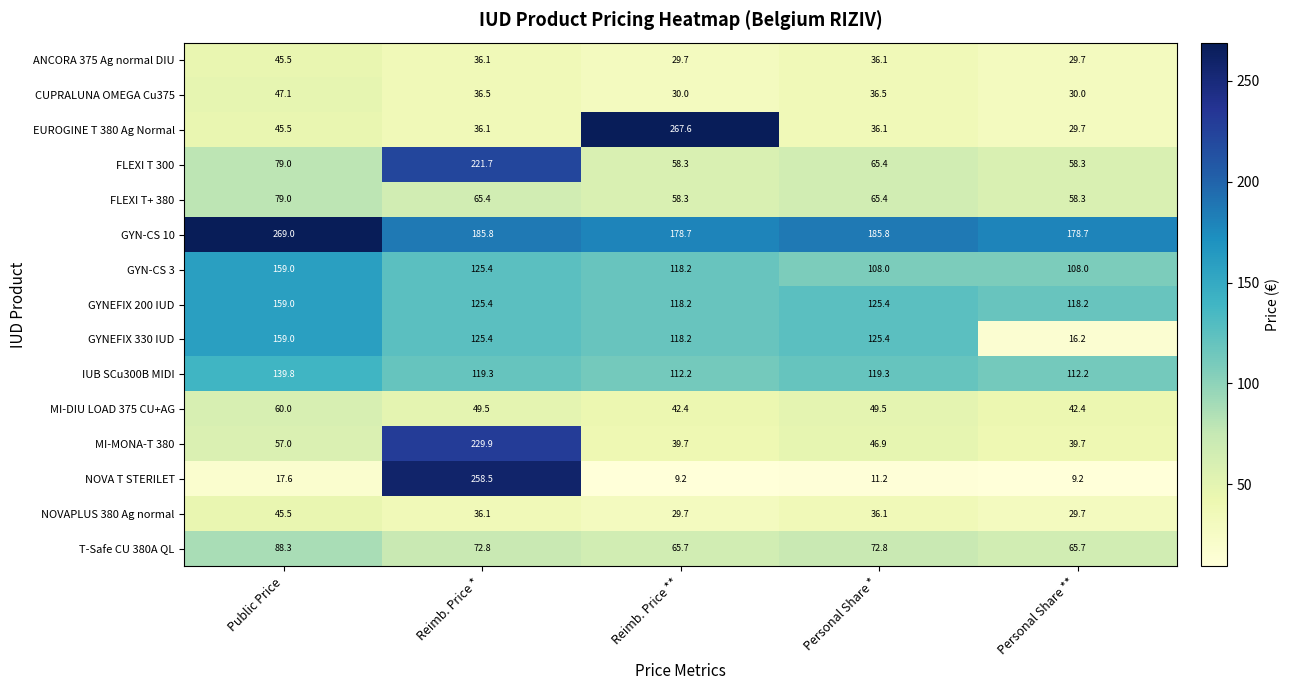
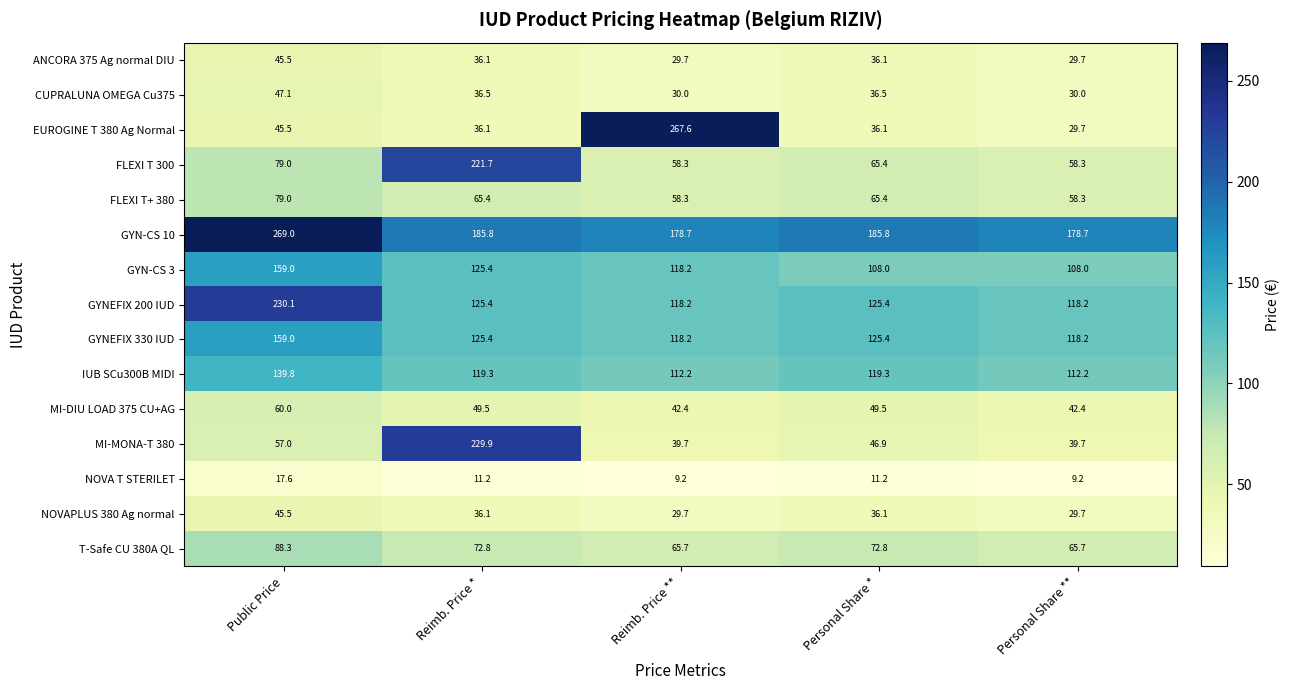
  {
    "ANCORA 375 Ag normal DIU": {
      "Public Price": 45.5,
      "Reimb. Price *": 36.1,
      "Reimb. Price **": 29.7,
      "Personal Share *": 36.1,
      "Personal Share **": 29.7
    },
    "CUPRALUNA OMEGA Cu375": {
      "Public Price": 47.1,
      "Reimb. Price *": 36.5,
      "Reimb. Price **": 30.0,
      "Personal Share *": 36.5,
      "Personal Share **": 30.0
    },
    "EUROGINE T 380 Ag Normal": {
      "Public Price": 45.5,
      "Reimb. Price *": 36.1,
      "Reimb. Price **": 267.6,
      "Personal Share *": 36.1,
      "Personal Share **": 29.7
    },
    "FLEXI T 300": {
      "Public Price": 79.0,
      "Reimb. Price *": 221.7,
      "Reimb. Price **": 58.3,
      "Personal Share *": 65.4,
      "Personal Share **": 58.3
    },
    "FLEXI T+ 380": {
      "Public Price": 79.0,
      "Reimb. Price *": 65.4,
      "Reimb. Price **": 58.3,
      "Personal Share *": 65.4,
      "Personal Share **": 58.3
    },
    "GYN-CS 10": {
      "Public Price": 269.0,
      "Reimb. Price *": 185.8,
      "Reimb. Price **": 178.7,
      "Personal Share *": 185.8,
      "Personal Share **": 178.7
    },
    "GYN-CS 3": {
      "Public Price": 159.0,
      "Reimb. Price *": 125.4,
      "Reimb. Price **": 118.2,
      "Personal Share *": 108.0,
      "Personal Share **": 108.0
    },
    "GYNEFIX 200 IUD": {
-     "Public Price": 159.0,
+     "Public Price": 230.1,
      "Reimb. Price *": 125.4,
      "Reimb. Price **": 118.2,
      "Personal Share *": 125.4,
      "Personal Share **": 118.2
    },
    "GYNEFIX 330 IUD": {
      "Public Price": 159.0,
      "Reimb. Price *": 125.4,
      "Reimb. Price **": 118.2,
      "Personal Share *": 125.4,
-     "Personal Share **": 16.2
+     "Personal Share **": 118.2
    },
    "IUB SCu300B MIDI": {
      "Public Price": 139.8,
      "Reimb. Price *": 119.3,
      "Reimb. Price **": 112.2,
      "Personal Share *": 119.3,
      "Personal Share **": 112.2
    },
    "MI-DIU LOAD 375 CU+AG": {
      "Public Price": 60.0,
      "Reimb. Price *": 49.5,
      "Reimb. Price **": 42.4,
      "Personal Share *": 49.5,
      "Personal Share **": 42.4
    },
    "MI-MONA-T 380": {
      "Public Price": 57.0,
      "Reimb. Price *": 229.9,
      "Reimb. Price **": 39.7,
      "Personal Share *": 46.9,
      "Personal Share **": 39.7
    },
    "NOVA T STERILET": {
      "Public Price": 17.6,
-     "Reimb. Price *": 258.5,
+     "Reimb. Price *": 11.2,
      "Reimb. Price **": 9.2,
      "Personal Share *": 11.2,
      "Personal Share **": 9.2
    },
    "NOVAPLUS 380 Ag normal": {
      "Public Price": 45.5,
      "Reimb. Price *": 36.1,
      "Reimb. Price **": 29.7,
      "Personal Share *": 36.1,
      "Personal Share **": 29.7
    },
    "T-Safe CU 380A QL": {
      "Public Price": 88.3,
      "Reimb. Price *": 72.8,
      "Reimb. Price **": 65.7,
      "Personal Share *": 72.8,
      "Personal Share **": 65.7
    }
  }
